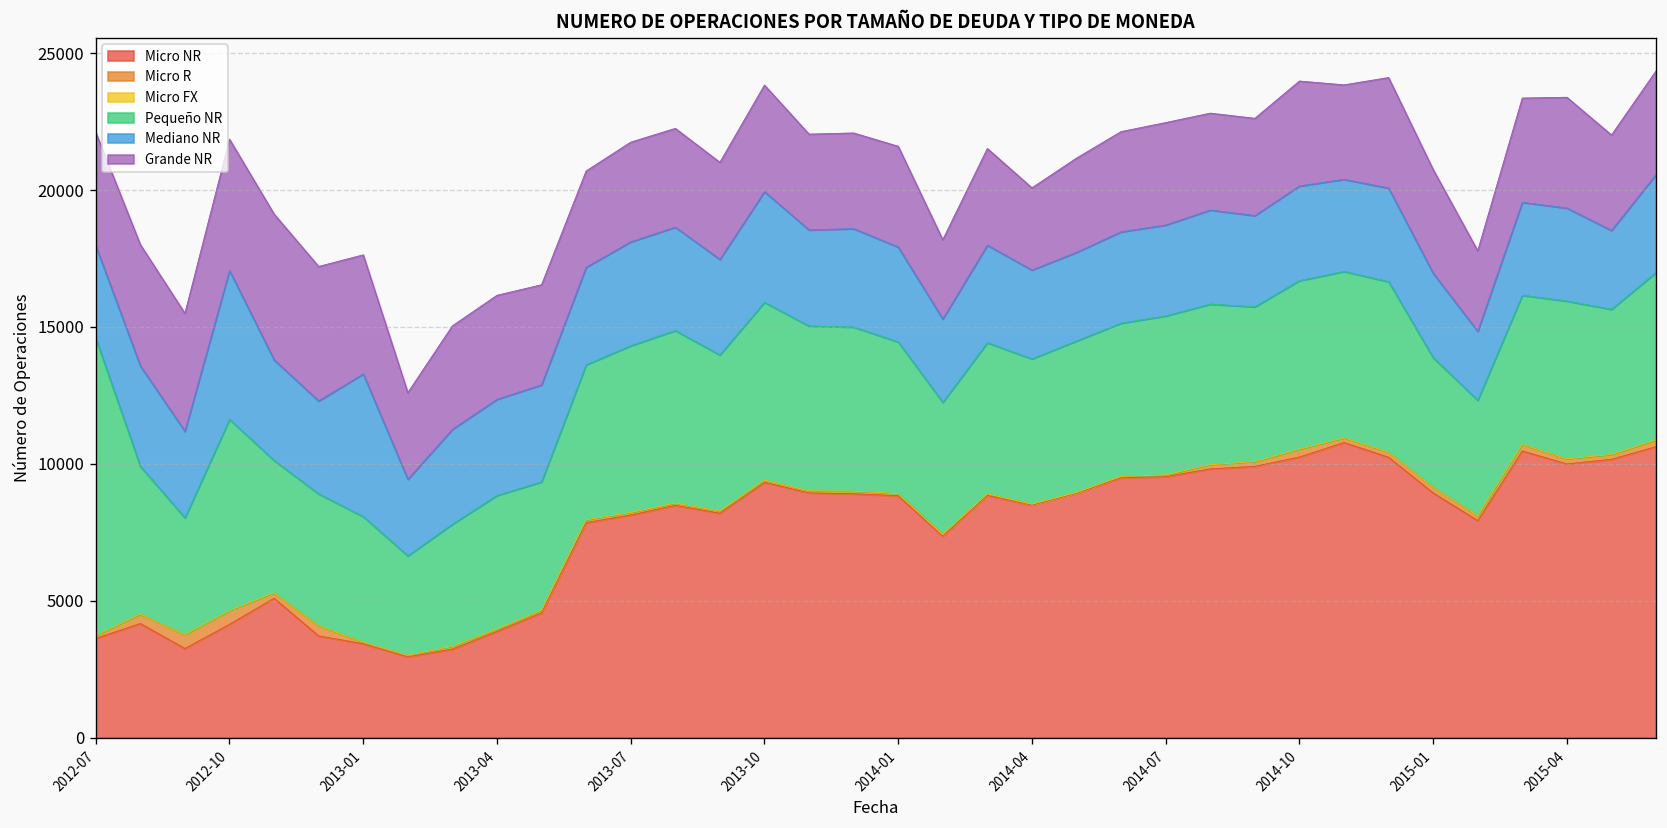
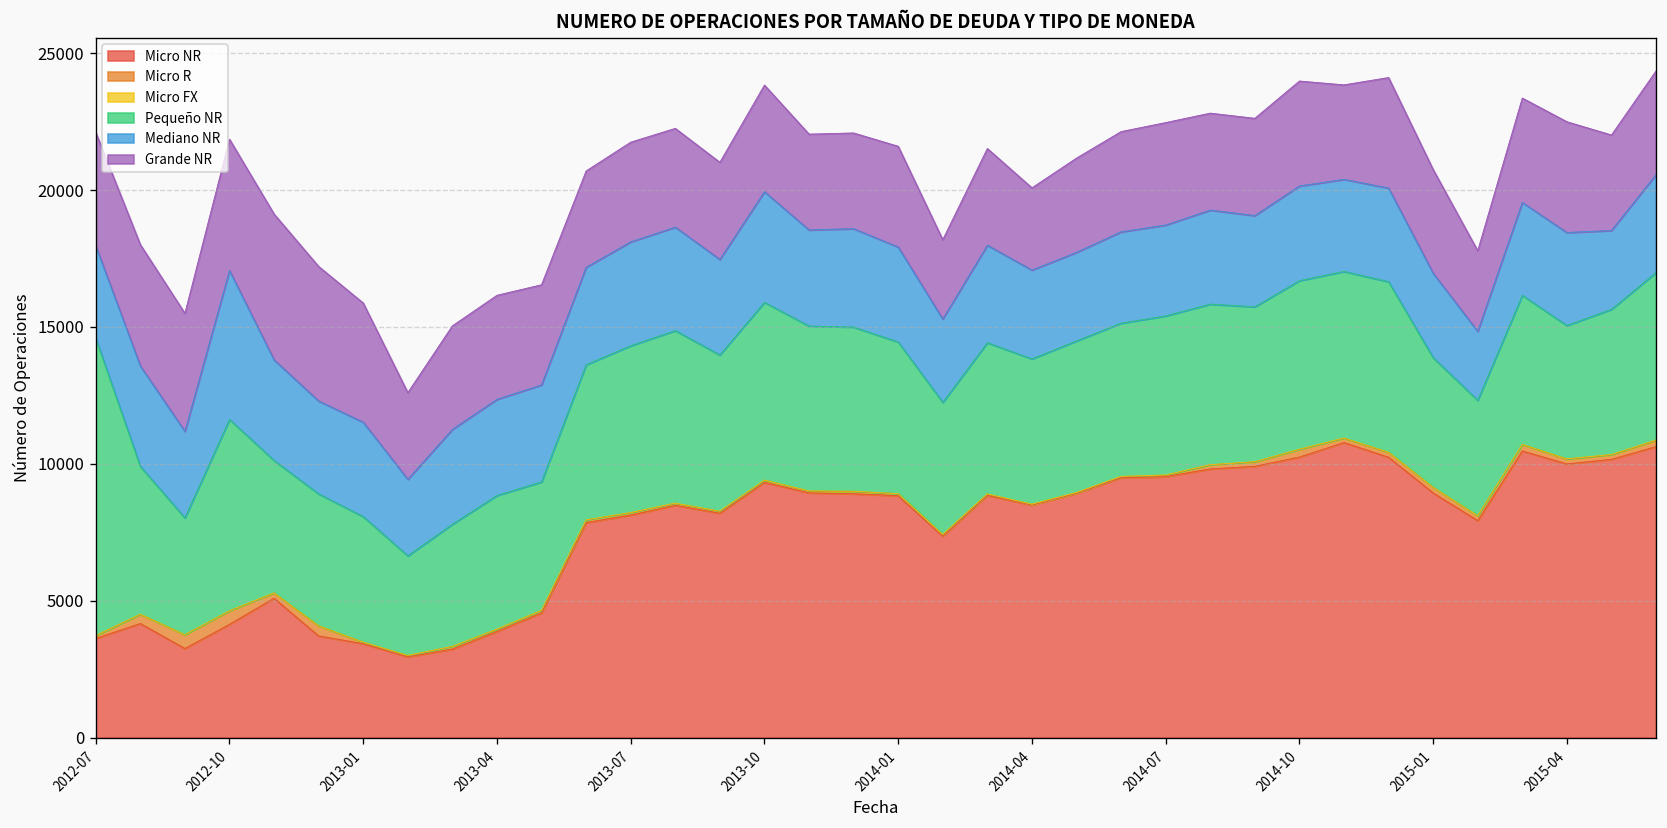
  {
    "Pequeño NR": {
      "2012-07": 10900,
      "2012-10": 7000,
      "2013-01": 4600,
      "2013-04": 4900,
      "2013-07": 6100,
      "2013-10": 6500,
      "2014-01": 5500,
      "2014-04": 5300,
      "2014-07": 5800,
      "2014-10": 6200,
      "2015-01": 4700,
-     "2015-04": 5800
+     "2015-04": 4900
    },
    "Mediano NR": {
      "2012-07": 3400,
      "2012-10": 5400,
-     "2013-01": 5200,
+     "2013-01": 3400,
      "2013-04": 3500,
      "2013-07": 3800,
      "2013-10": 4000,
      "2014-01": 3500,
      "2014-04": 3200,
      "2014-07": 3300,
      "2014-10": 3500,
      "2015-01": 3100,
      "2015-04": 3400
    },
    "Grande NR": {
      "2012-07": 4100,
      "2012-10": 4800,
      "2013-01": 4400,
      "2013-04": 3800,
      "2013-07": 3600,
      "2013-10": 3900,
      "2014-01": 3700,
      "2014-04": 3000,
      "2014-07": 3700,
      "2014-10": 3800,
      "2015-01": 3800,
      "2015-04": 4000
    }
  }
